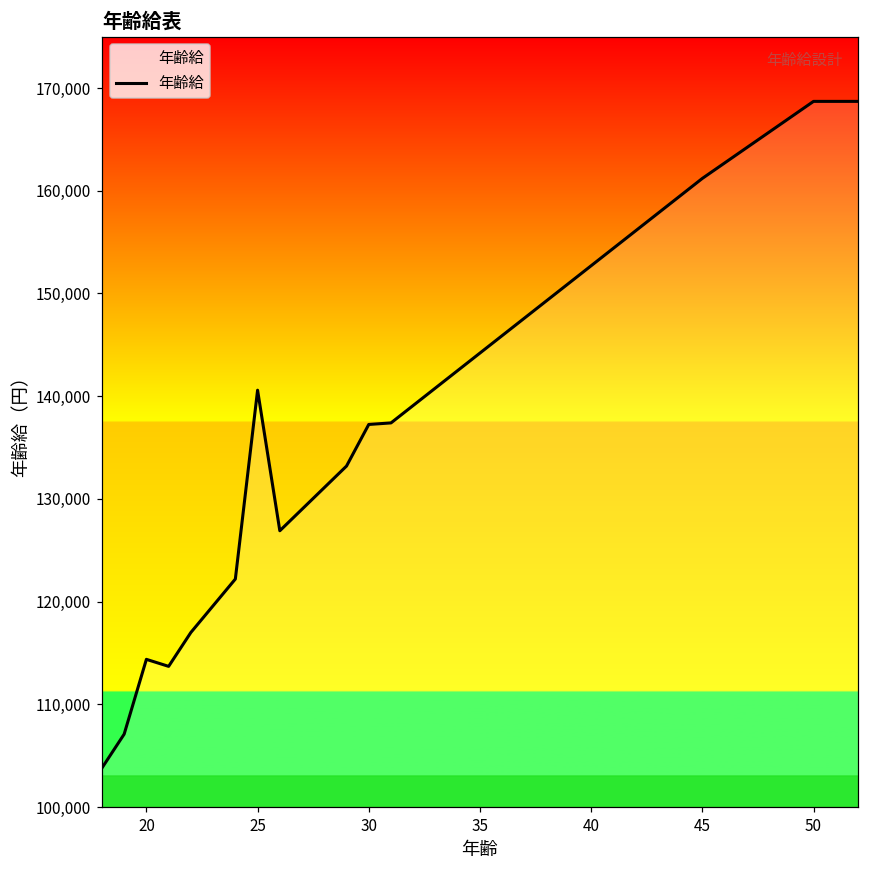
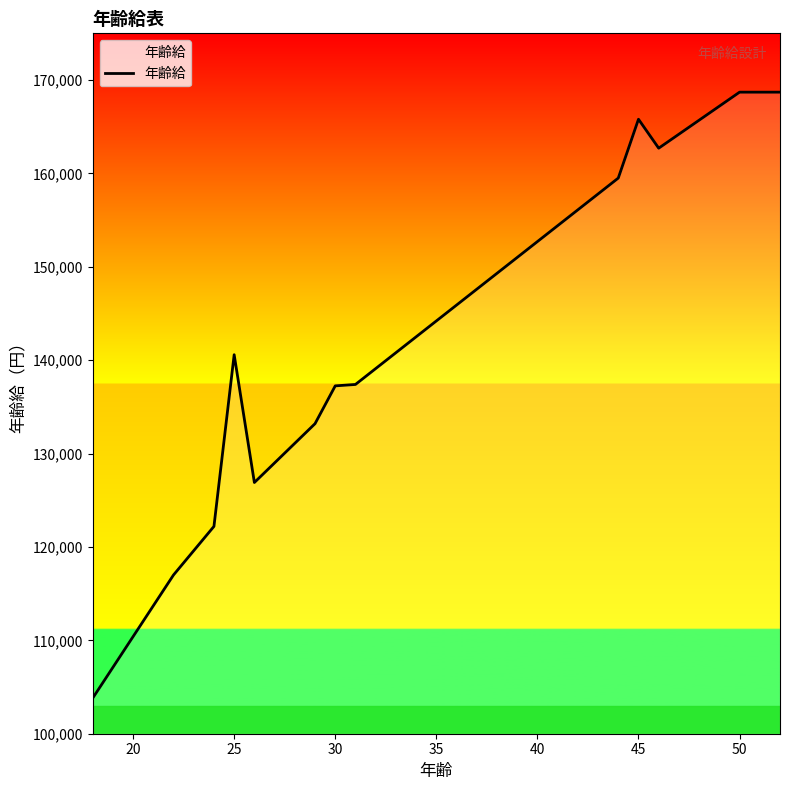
  {
-   "20": "114,000",
+   "20": "110,000",
    "25": "141,000",
    "30": "137,000",
    "35": "144,000",
    "40": "153,000",
-   "45": "161,000",
+   "45": "166,000",
    "50": "169,000"
  }
